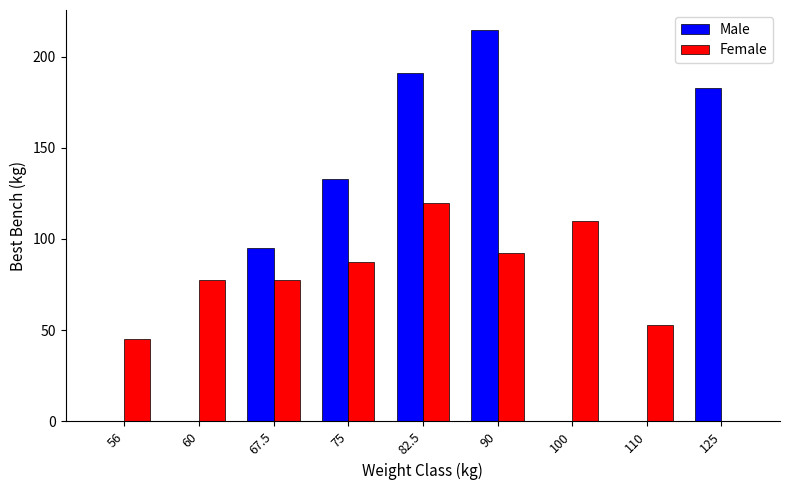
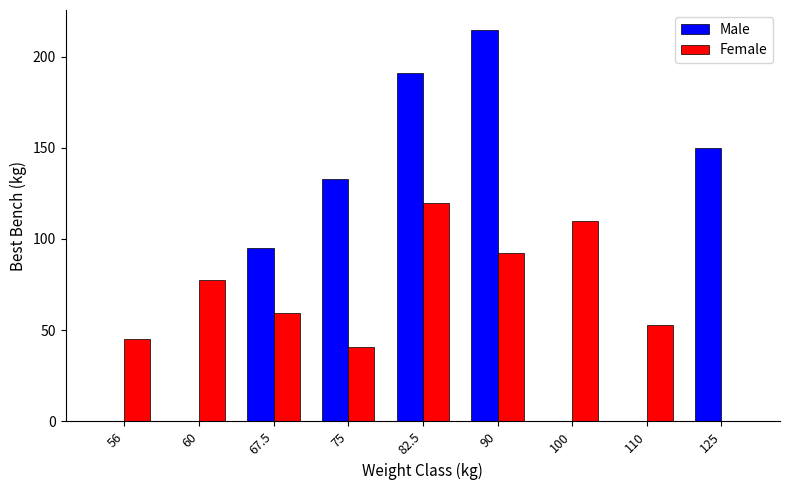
  {
    "Male": {
      "56": 0,
      "60": 0,
      "67.5": 95,
      "75": 133,
      "82.5": 191,
      "90": 215,
      "100": 0,
      "110": 0,
-     "125": 183
+     "125": 150
    },
    "Female": {
      "56": 45,
      "60": 78,
-     "67.5": 78,
-     "75": 88,
+     "67.5": 59,
+     "75": 41,
      "82.5": 120,
      "90": 93,
      "100": 110,
      "110": 53,
      "125": 0
    }
  }
